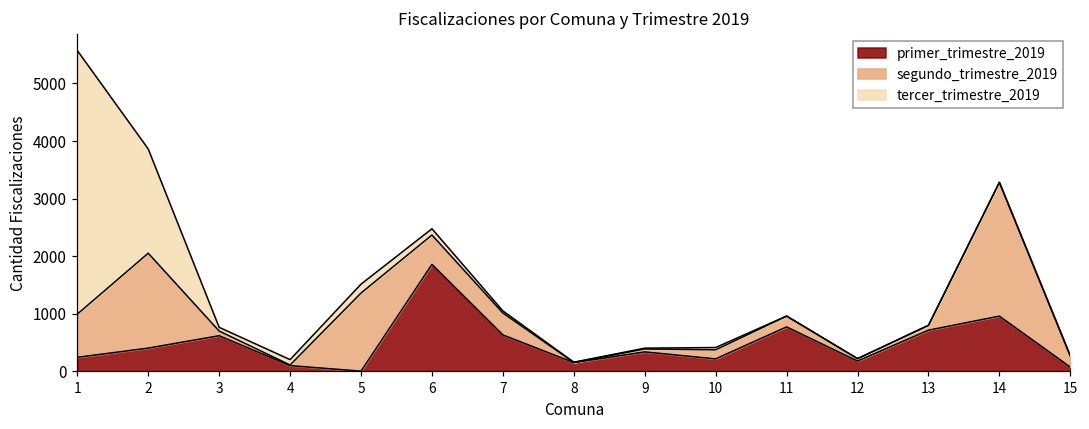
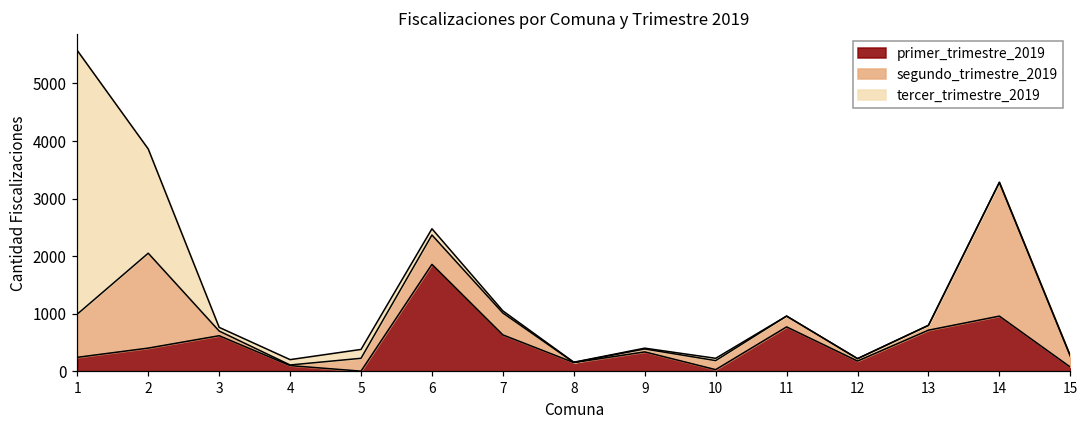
  {
    "primer_trimestre_2019": {
      "1": 200,
      "2": 400,
      "3": 600,
      "5": 0,
      "6": 1900,
      "7": 600,
      "9": 300,
-     "10": 200,
+     "10": 0,
      "11": 800,
      "13": 700,
      "14": 1000,
      "15": 100
    },
    "segundo_trimestre_2019": {
      "1": 800,
      "2": 1600,
      "3": 100,
-     "5": 1400,
+     "5": 200,
      "6": 500
    },
    "tercer_trimestre_2019": {
      "1": 4600,
      "2": 1800,
      "3": 100,
      "4": 100,
      "5": 200,
      "6": 100
    }
  }
